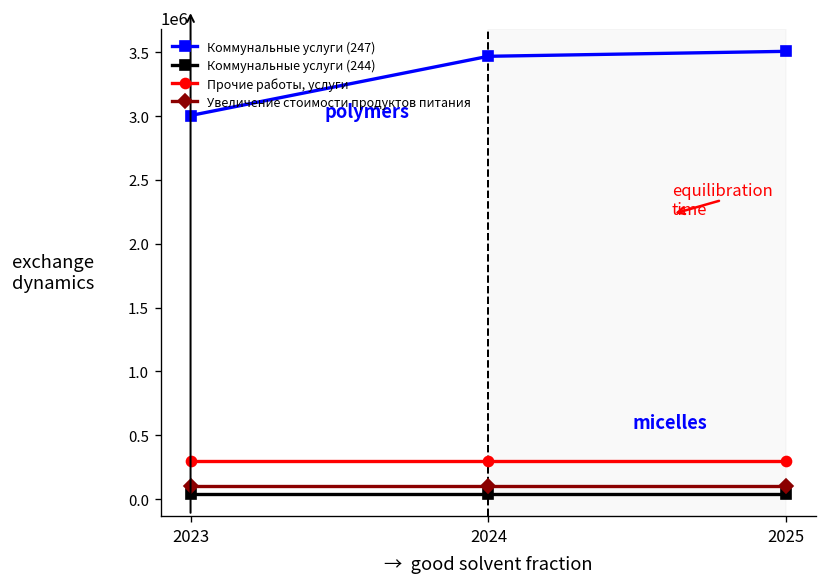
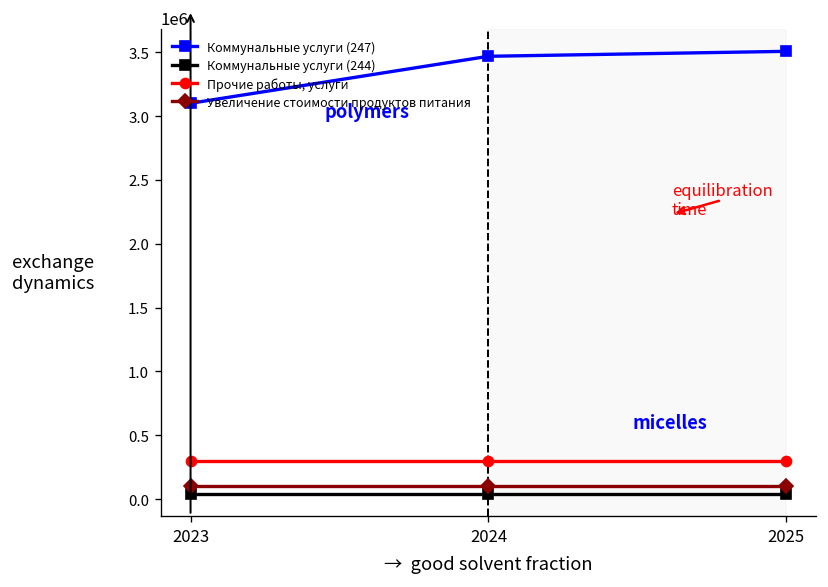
  {
    "Коммунальные услуги (247)": {
-     "2023": 3000000,
+     "2023": 3100000,
      "2024": 3470000,
      "2025": 3510000
    },
    "Коммунальные услуги (244)": {
      "2023": 40000,
      "2024": 40000,
      "2025": 40000
    },
    "Прочие работы, услуги": {
      "2023": 300000,
      "2024": 300000,
      "2025": 300000
    },
    "Увеличение стоимости продуктов питания": {
      "2023": 100000,
      "2024": 100000,
      "2025": 100000
    }
  }
